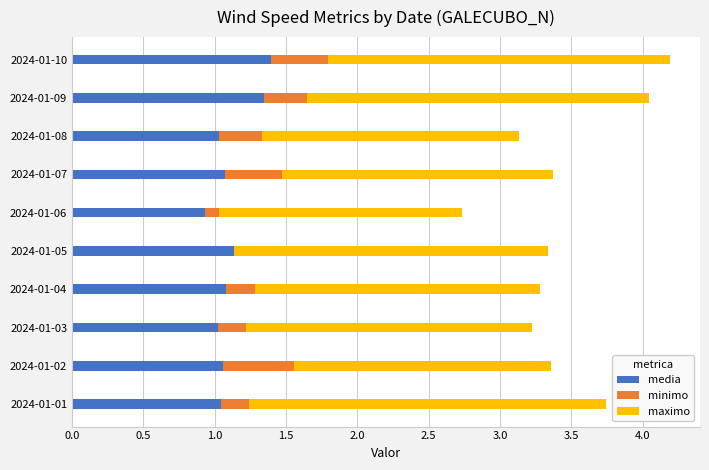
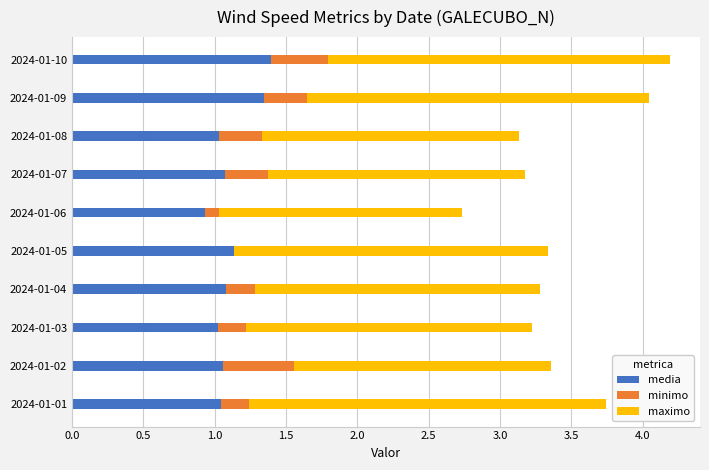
  {
    "media": {
      "2024-01-10": 1.4,
      "2024-01-09": 1.34,
      "2024-01-08": 1.03,
      "2024-01-07": 1.07,
      "2024-01-06": 0.93,
      "2024-01-05": 1.14,
      "2024-01-04": 1.08,
      "2024-01-03": 1.02,
      "2024-01-02": 1.06,
      "2024-01-01": 1.04
    },
    "minimo": {
      "2024-01-10": 0.4,
      "2024-01-09": 0.3,
      "2024-01-08": 0.3,
-     "2024-01-07": 0.4,
+     "2024-01-07": 0.3,
      "2024-01-06": 0.1,
      "2024-01-05": 0.0,
      "2024-01-04": 0.2,
      "2024-01-03": 0.2,
      "2024-01-02": 0.5,
      "2024-01-01": 0.2
    },
    "maximo": {
      "2024-01-10": 2.4,
      "2024-01-09": 2.4,
      "2024-01-08": 1.8,
-     "2024-01-07": 1.9,
+     "2024-01-07": 1.8,
      "2024-01-06": 1.7,
      "2024-01-05": 2.2,
      "2024-01-04": 2.0,
      "2024-01-03": 2.0,
      "2024-01-02": 1.8,
      "2024-01-01": 2.5
    }
  }
